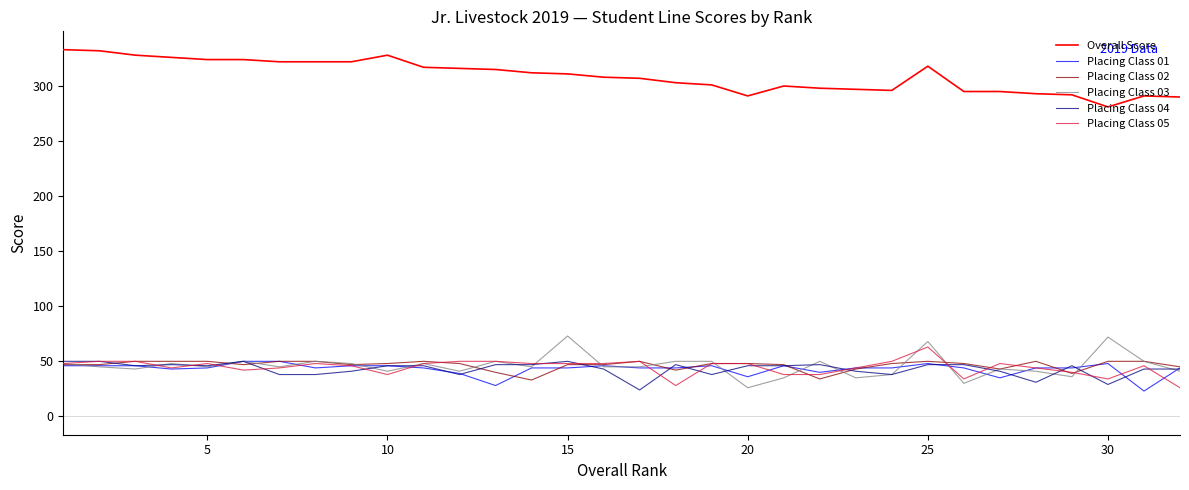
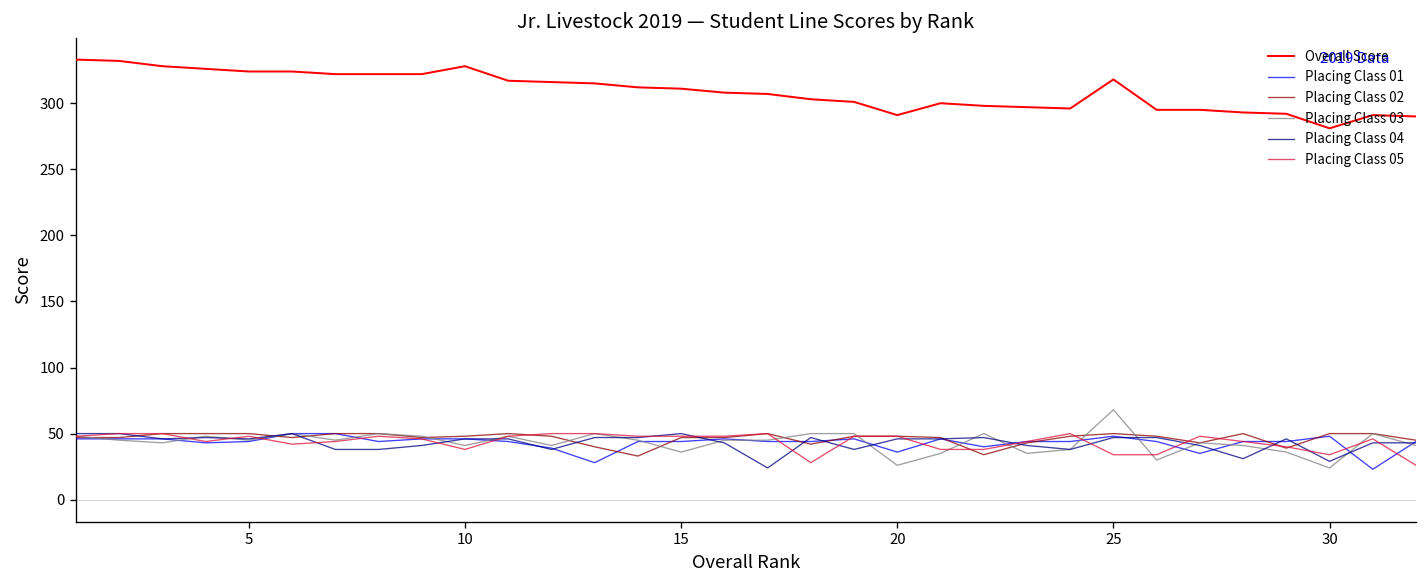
  {
    "Overall Score": {
      "5": 324,
      "10": 328,
      "15": 311,
      "20": 291,
      "25": 318,
      "30": 281
    },
    "Placing Class 01": {
      "15": 44,
      "20": 36
    },
    "Placing Class 03": {
      "10": 41,
-     "15": 73,
+     "15": 36,
      "20": 26,
      "25": 68,
-     "30": 72
+     "30": 24
    },
    "Placing Class 04": {
      "30": 29
    },
    "Placing Class 05": {
      "10": 38,
-     "25": 63,
+     "25": 34,
      "30": 34
    }
  }
